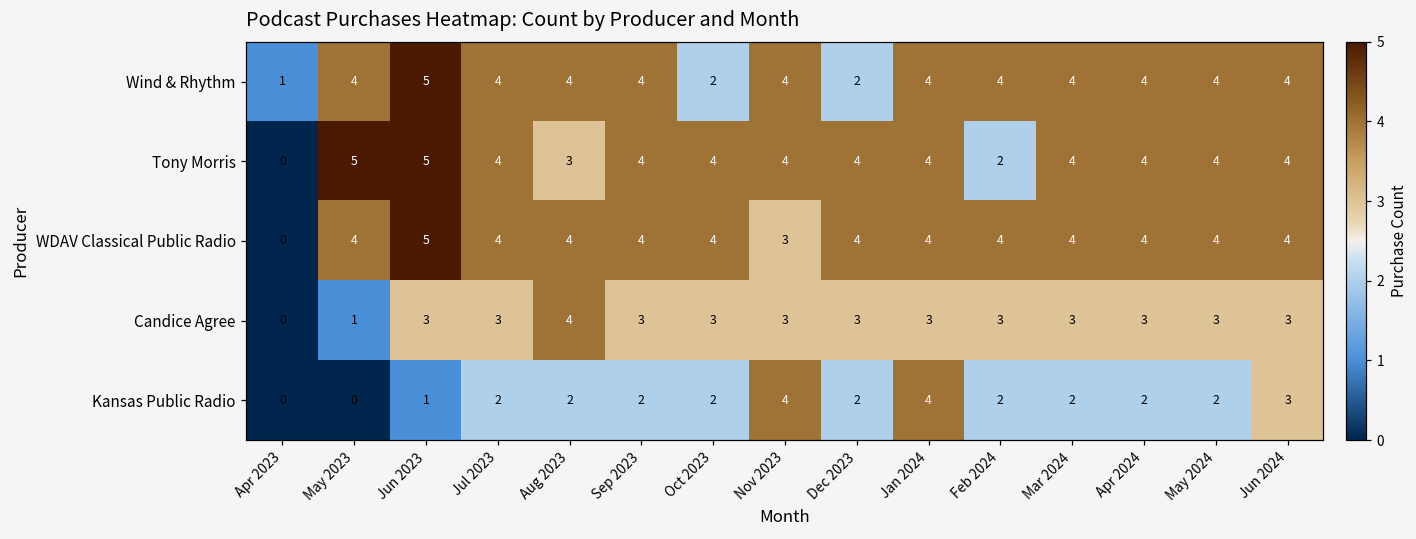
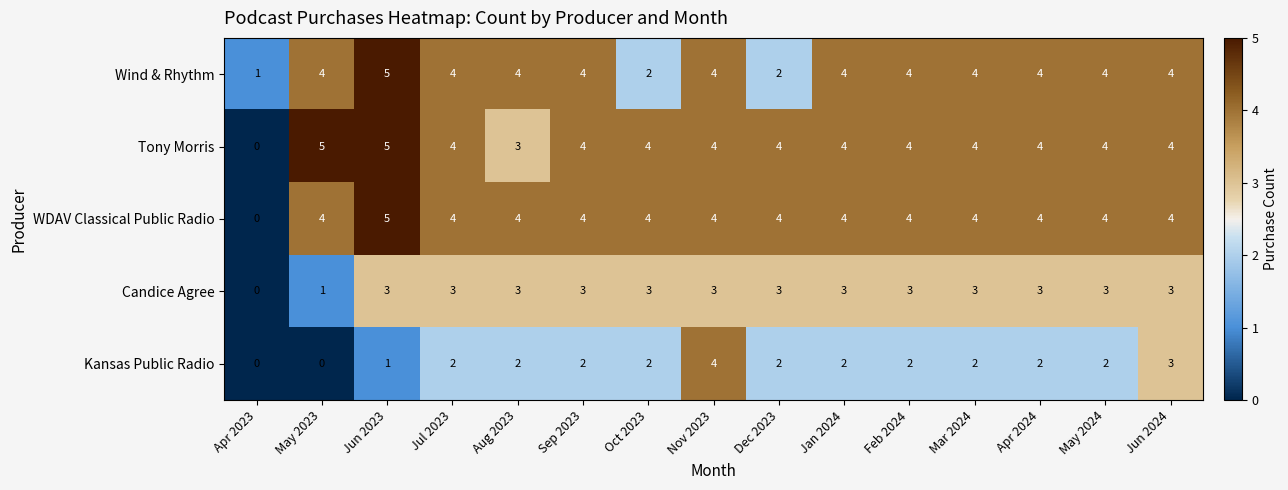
  {
    "Wind & Rhythm": {
      "Apr 2023": 1,
      "May 2023": 4,
      "Jun 2023": 5,
      "Jul 2023": 4,
      "Aug 2023": 4,
      "Sep 2023": 4,
      "Oct 2023": 2,
      "Nov 2023": 4,
      "Dec 2023": 2,
      "Jan 2024": 4,
      "Feb 2024": 4,
      "Mar 2024": 4,
      "Apr 2024": 4,
      "May 2024": 4,
      "Jun 2024": 4
    },
    "Tony Morris": {
      "Apr 2023": 0,
      "May 2023": 5,
      "Jun 2023": 5,
      "Jul 2023": 4,
      "Aug 2023": 3,
      "Sep 2023": 4,
      "Oct 2023": 4,
      "Nov 2023": 4,
      "Dec 2023": 4,
      "Jan 2024": 4,
-     "Feb 2024": 2,
+     "Feb 2024": 4,
      "Mar 2024": 4,
      "Apr 2024": 4,
      "May 2024": 4,
      "Jun 2024": 4
    },
    "WDAV Classical Public Radio": {
      "Apr 2023": 0,
      "May 2023": 4,
      "Jun 2023": 5,
      "Jul 2023": 4,
      "Aug 2023": 4,
      "Sep 2023": 4,
      "Oct 2023": 4,
-     "Nov 2023": 3,
+     "Nov 2023": 4,
      "Dec 2023": 4,
      "Jan 2024": 4,
      "Feb 2024": 4,
      "Mar 2024": 4,
      "Apr 2024": 4,
      "May 2024": 4,
      "Jun 2024": 4
    },
    "Candice Agree": {
      "Apr 2023": 0,
      "May 2023": 1,
      "Jun 2023": 3,
      "Jul 2023": 3,
-     "Aug 2023": 4,
+     "Aug 2023": 3,
      "Sep 2023": 3,
      "Oct 2023": 3,
      "Nov 2023": 3,
      "Dec 2023": 3,
      "Jan 2024": 3,
      "Feb 2024": 3,
      "Mar 2024": 3,
      "Apr 2024": 3,
      "May 2024": 3,
      "Jun 2024": 3
    },
    "Kansas Public Radio": {
      "Apr 2023": 0,
      "May 2023": 0,
      "Jun 2023": 1,
      "Jul 2023": 2,
      "Aug 2023": 2,
      "Sep 2023": 2,
      "Oct 2023": 2,
      "Nov 2023": 4,
      "Dec 2023": 2,
-     "Jan 2024": 4,
+     "Jan 2024": 2,
      "Feb 2024": 2,
      "Mar 2024": 2,
      "Apr 2024": 2,
      "May 2024": 2,
      "Jun 2024": 3
    }
  }
